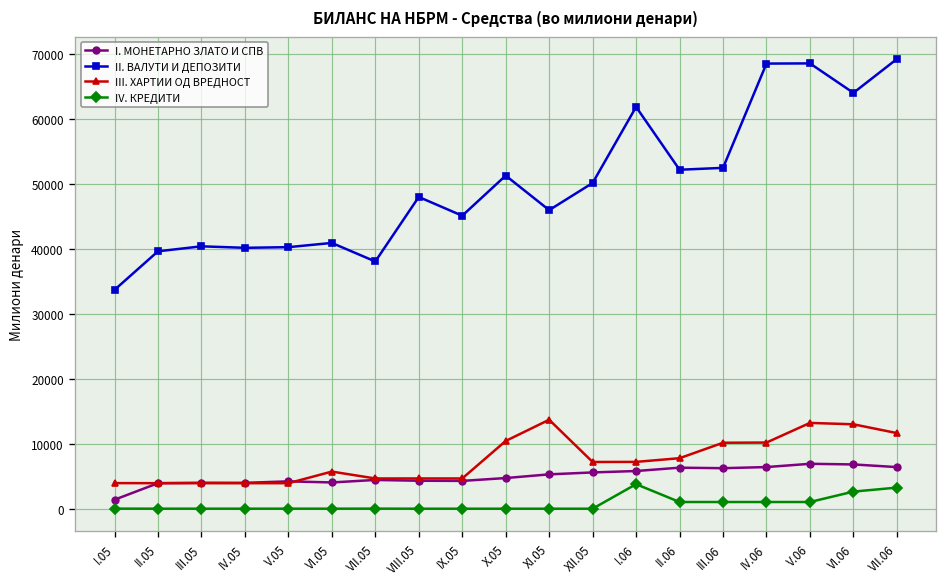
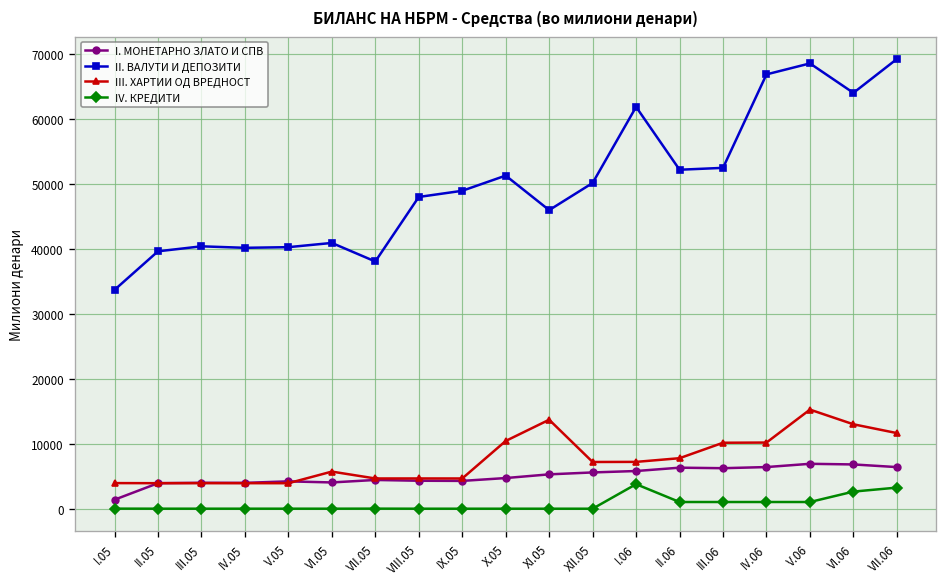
  {
    "I. МОНЕТАРНО ЗЛАТО И СПВ": {
      "I.05": 1000,
      "VI.05": 4000,
      "X.05": 5000,
      "XI.05": 5000,
      "XII.05": 6000,
      "I.06": 6000,
      "II.06": 6000,
      "III.06": 6000,
      "IV.06": 6000,
      "V.06": 7000,
      "VI.06": 7000,
      "VII.06": 6000
    },
    "II. ВАЛУТИ И ДЕПОЗИТИ": {
      "I.05": 34000,
      "II.05": 40000,
      "III.05": 40000,
      "IV.05": 40000,
      "V.05": 40000,
      "VI.05": 41000,
      "VII.05": 38000,
      "VIII.05": 48000,
-     "IX.05": 45000,
+     "IX.05": 49000,
      "X.05": 51000,
      "XI.05": 46000,
      "XII.05": 50000,
      "I.06": 62000,
      "II.06": 52000,
      "III.06": 53000,
-     "IV.06": 69000,
+     "IV.06": 67000,
      "V.06": 69000,
      "VI.06": 64000,
      "VII.06": 69000
    },
    "III. ХАРТИИ ОД ВРЕДНОСТ": {
      "I.05": 4000,
      "VI.05": 6000,
      "X.05": 10000,
      "XI.05": 14000,
      "XII.05": 7000,
      "I.06": 7000,
      "II.06": 8000,
      "III.06": 10000,
      "IV.06": 10000,
-     "V.06": 13000,
+     "V.06": 15000,
      "VI.06": 13000,
      "VII.06": 12000
    },
    "IV. КРЕДИТИ": {
      "I.05": 0,
      "II.05": 0,
      "III.05": 0,
      "IV.05": 0,
      "V.05": 0,
      "VI.05": 0,
      "VII.05": 0,
      "VIII.05": 0,
      "IX.05": 0,
      "X.05": 0,
      "XI.05": 0,
      "XII.05": 0,
      "I.06": 4000,
      "II.06": 1000,
      "III.06": 1000,
      "IV.06": 1000,
      "V.06": 1000,
      "VI.06": 3000,
      "VII.06": 3000
    }
  }
